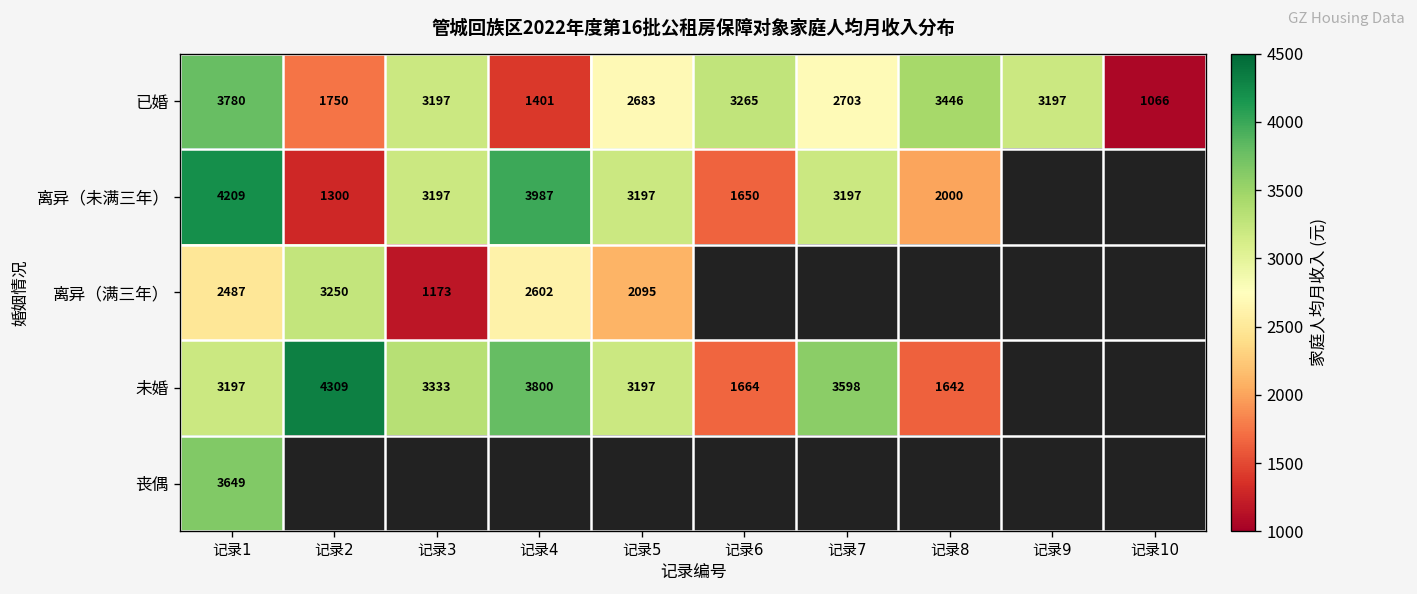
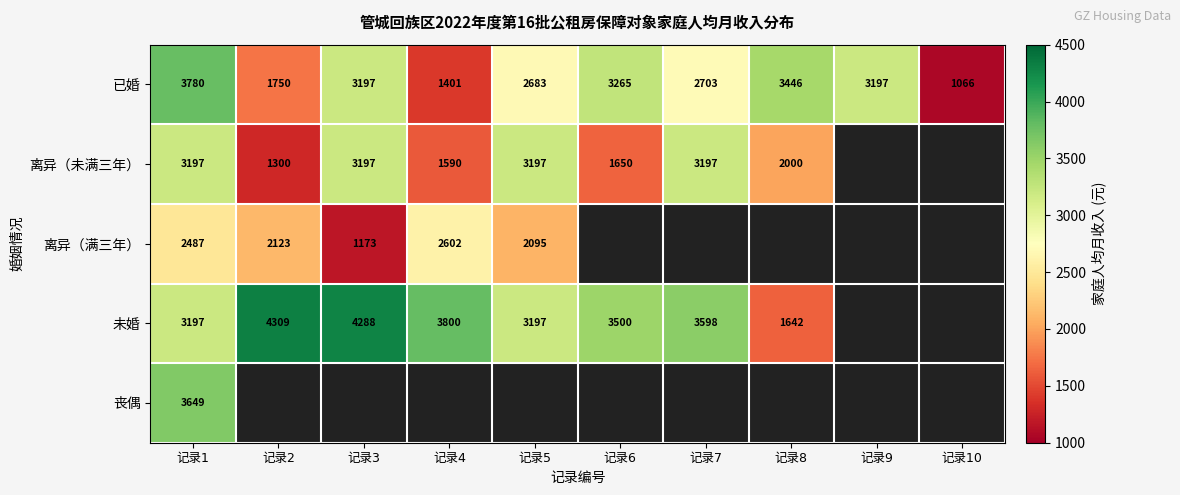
  {
    "已婚": {
      "记录1": 3780,
      "记录2": 1750,
      "记录3": 3197,
      "记录4": 1401,
      "记录5": 2683,
      "记录6": 3265,
      "记录7": 2703,
      "记录8": 3446,
      "记录9": 3197,
      "记录10": 1066
    },
    "离异（未满三年）": {
-     "记录1": 4209,
+     "记录1": 3197,
      "记录2": 1300,
      "记录3": 3197,
-     "记录4": 3987,
+     "记录4": 1590,
      "记录5": 3197,
      "记录6": 1650,
      "记录7": 3197,
      "记录8": 2000
    },
    "离异（满三年）": {
      "记录1": 2487,
-     "记录2": 3250,
+     "记录2": 2123,
      "记录3": 1173,
      "记录4": 2602,
      "记录5": 2095
    },
    "未婚": {
      "记录1": 3197,
      "记录2": 4309,
-     "记录3": 3333,
+     "记录3": 4288,
      "记录4": 3800,
      "记录5": 3197,
-     "记录6": 1664,
+     "记录6": 3500,
      "记录7": 3598,
      "记录8": 1642
    },
    "丧偶": {
      "记录1": 3649
    }
  }
